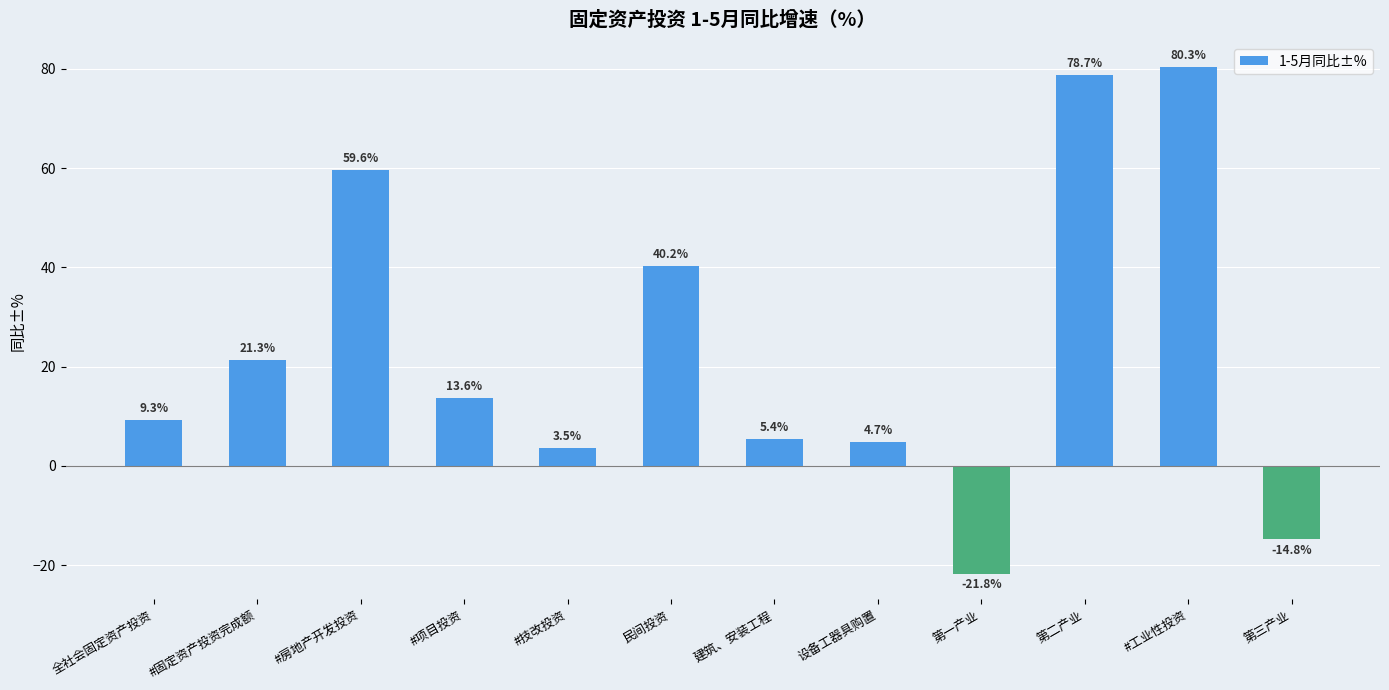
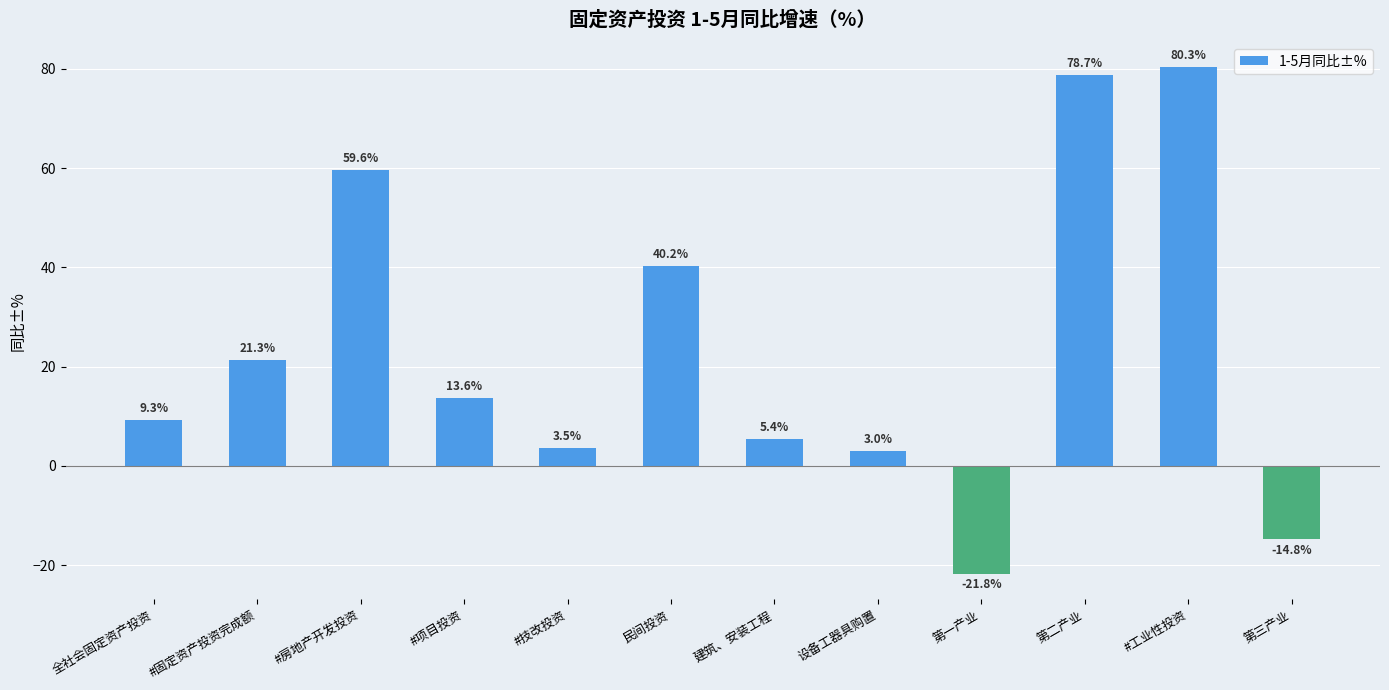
  {
    "全社会固定资产投资": "9.3%",
    "#固定资产投资完成额": "21.3%",
    "#房地产开发投资": "59.6%",
    "#项目投资": "13.6%",
    "#技改投资": "3.5%",
    "民间投资": "40.2%",
    "建筑、安装工程": "5.4%",
-   "设备工器具购置": "4.7%",
+   "设备工器具购置": "3.0%",
    "第一产业": "-21.8%",
    "第二产业": "78.7%",
    "#工业性投资": "80.3%",
    "第三产业": "-14.8%"
  }
